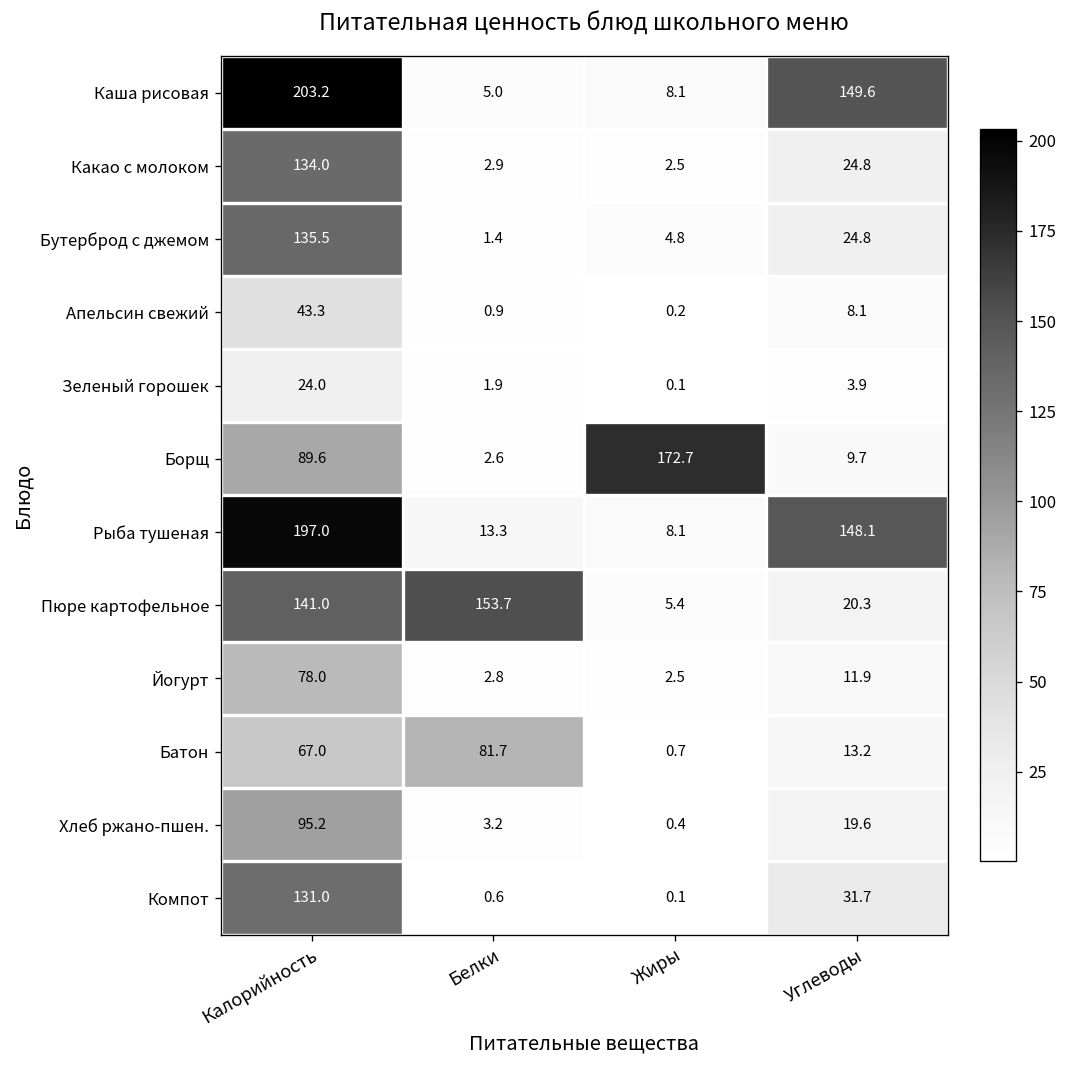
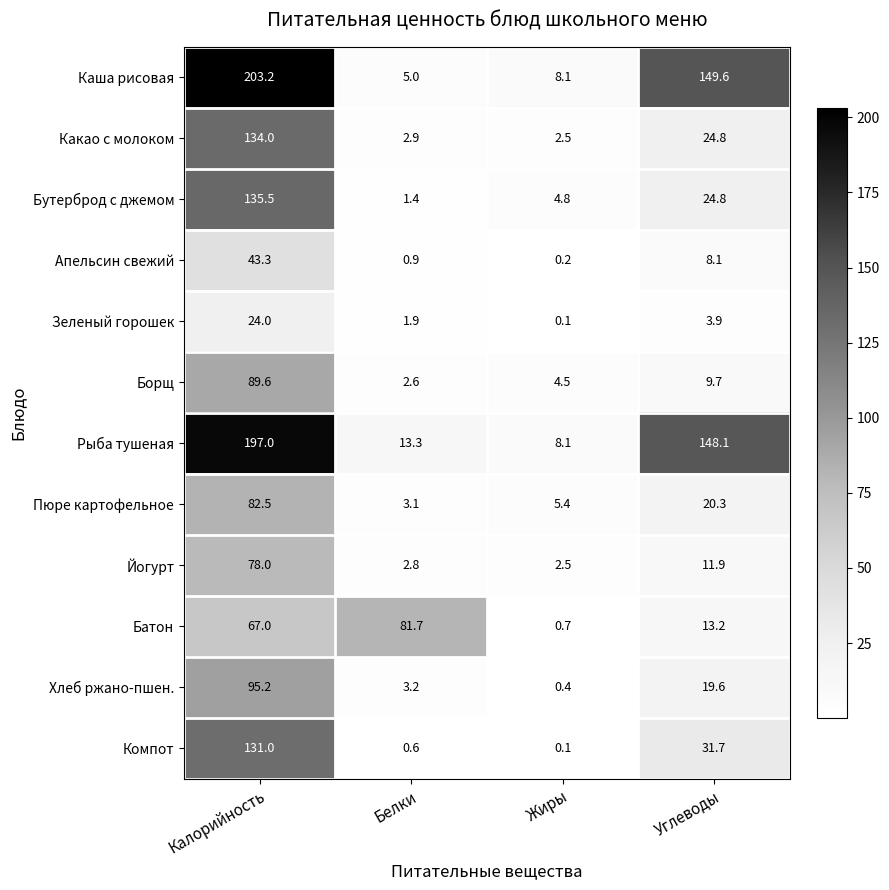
  {
    "Каша рисовая": {
      "Калорийность": 203.2,
      "Белки": 5.0,
      "Жиры": 8.1,
      "Углеводы": 149.6
    },
    "Какао с молоком": {
      "Калорийность": 134.0,
      "Белки": 2.9,
      "Жиры": 2.5,
      "Углеводы": 24.8
    },
    "Бутерброд с джемом": {
      "Калорийность": 135.5,
      "Белки": 1.4,
      "Жиры": 4.8,
      "Углеводы": 24.8
    },
    "Апельсин свежий": {
      "Калорийность": 43.3,
      "Белки": 0.9,
      "Жиры": 0.2,
      "Углеводы": 8.1
    },
    "Зеленый горошек": {
      "Калорийность": 24.0,
      "Белки": 1.9,
      "Жиры": 0.1,
      "Углеводы": 3.9
    },
    "Борщ": {
      "Калорийность": 89.6,
      "Белки": 2.6,
-     "Жиры": 172.7,
+     "Жиры": 4.5,
      "Углеводы": 9.7
    },
    "Рыба тушеная": {
      "Калорийность": 197.0,
      "Белки": 13.3,
      "Жиры": 8.1,
      "Углеводы": 148.1
    },
    "Пюре картофельное": {
-     "Калорийность": 141.0,
-     "Белки": 153.7,
+     "Калорийность": 82.5,
+     "Белки": 3.1,
      "Жиры": 5.4,
      "Углеводы": 20.3
    },
    "Йогурт": {
      "Калорийность": 78.0,
      "Белки": 2.8,
      "Жиры": 2.5,
      "Углеводы": 11.9
    },
    "Батон": {
      "Калорийность": 67.0,
      "Белки": 81.7,
      "Жиры": 0.7,
      "Углеводы": 13.2
    },
    "Хлеб ржано-пшен.": {
      "Калорийность": 95.2,
      "Белки": 3.2,
      "Жиры": 0.4,
      "Углеводы": 19.6
    },
    "Компот": {
      "Калорийность": 131.0,
      "Белки": 0.6,
      "Жиры": 0.1,
      "Углеводы": 31.7
    }
  }
